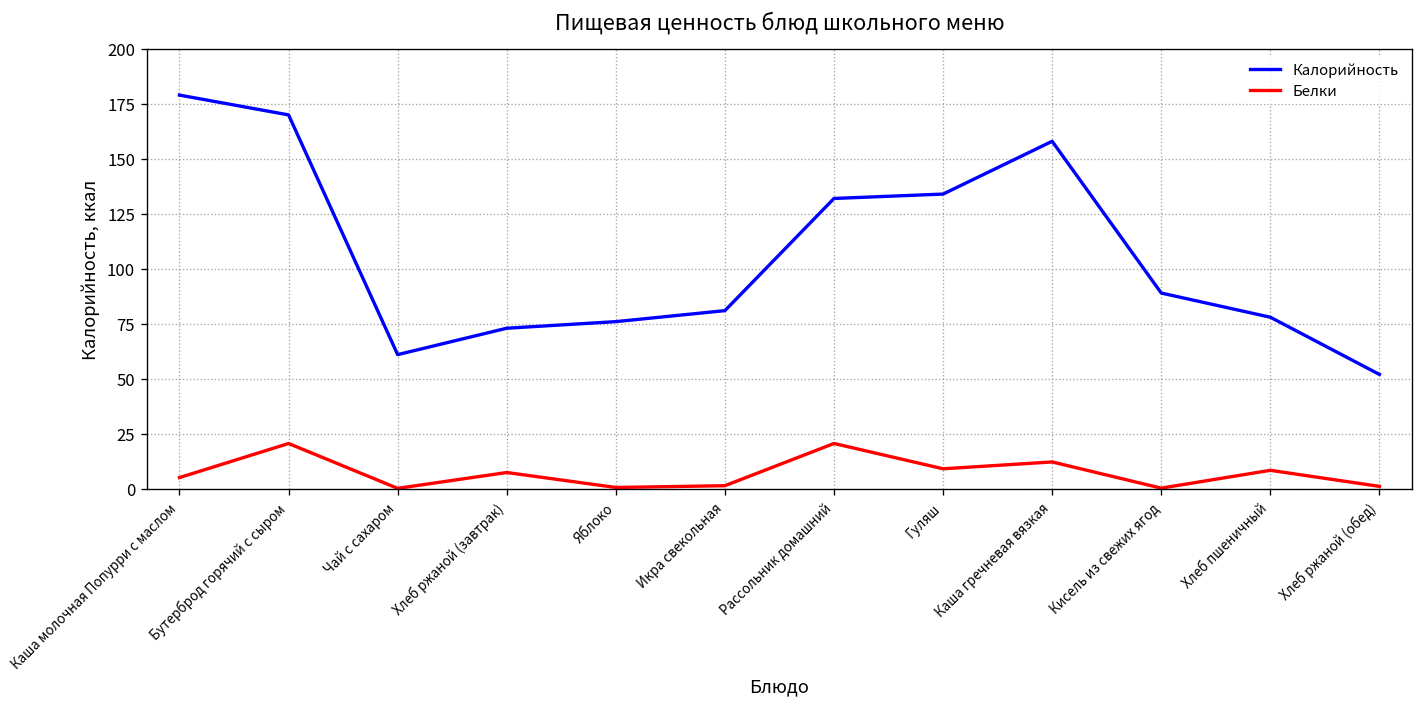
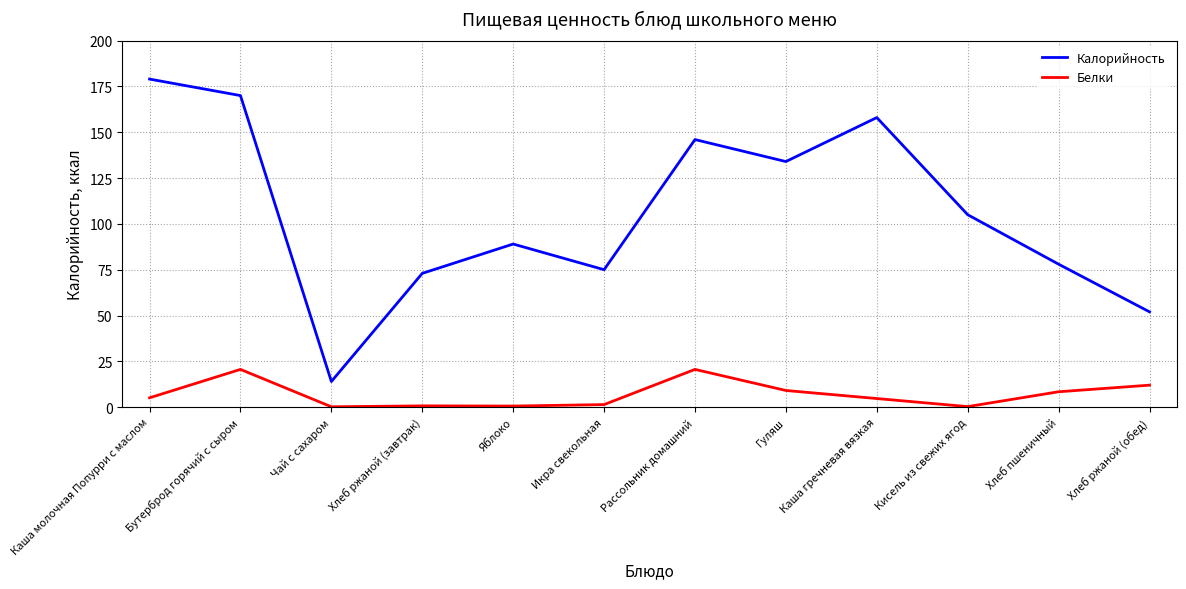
  {
    "Калорийность": {
      "Каша молочная Попурри с маслом": 179,
      "Бутерброд горячий с сыром": 170,
-     "Чай с сахаром": 61,
+     "Чай с сахаром": 14,
      "Хлеб ржаной (завтрак)": 73,
-     "Яблоко": 76,
-     "Икра свекольная": 81,
-     "Рассольник домашний": 132,
+     "Яблоко": 89,
+     "Икра свекольная": 75,
+     "Рассольник домашний": 146,
      "Гуляш": 134,
      "Каша гречневая вязкая": 158,
-     "Кисель из свежих ягод": 89,
+     "Кисель из свежих ягод": 105,
      "Хлеб пшеничный": 78,
      "Хлеб ржаной (обед)": 52
    },
    "Белки": {
      "Каша молочная Попурри с маслом": 5,
      "Бутерброд горячий с сыром": 21,
      "Чай с сахаром": 0,
-     "Хлеб ржаной (завтрак)": 7,
+     "Хлеб ржаной (завтрак)": 1,
      "Яблоко": 1,
      "Икра свекольная": 1,
      "Рассольник домашний": 21,
      "Гуляш": 9,
-     "Каша гречневая вязкая": 12,
+     "Каша гречневая вязкая": 5,
      "Кисель из свежих ягод": 0,
      "Хлеб пшеничный": 8,
-     "Хлеб ржаной (обед)": 1
+     "Хлеб ржаной (обед)": 12
    }
  }
